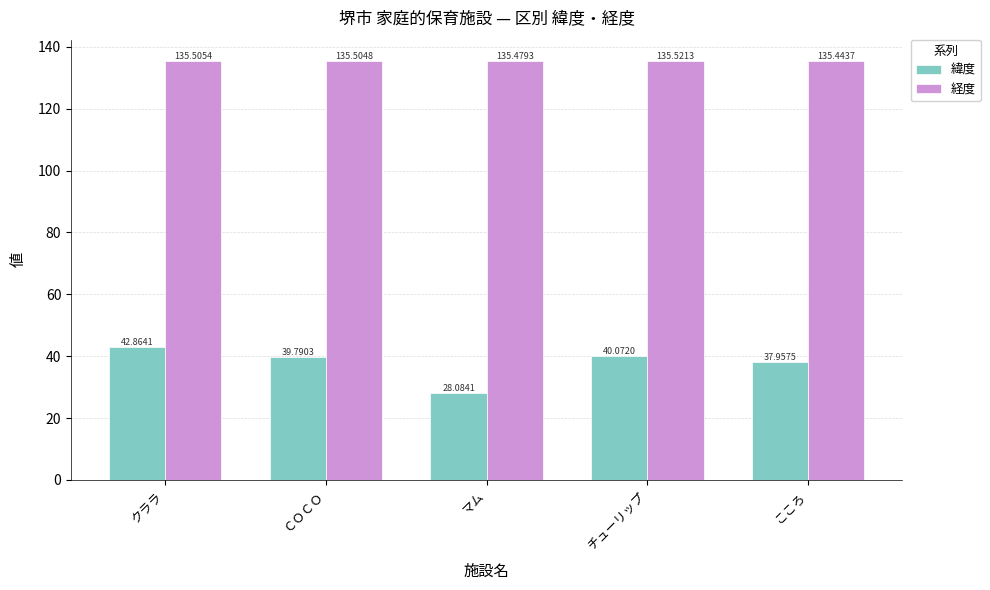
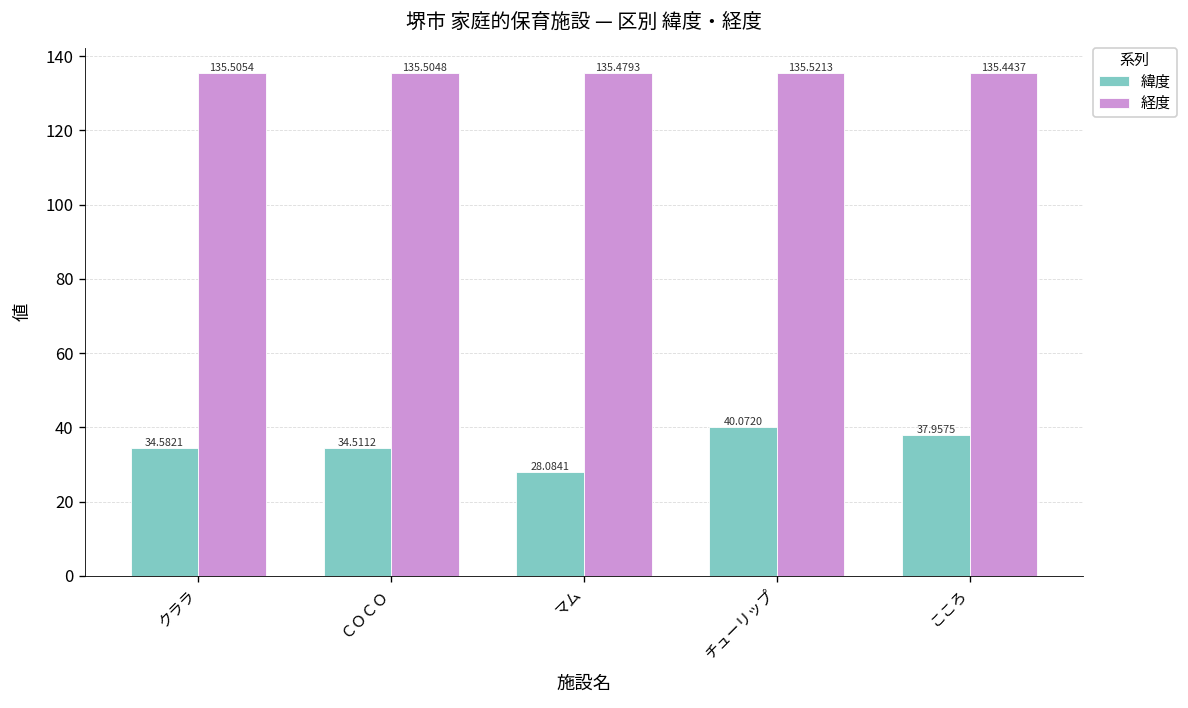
  {
    "緯度": {
-     "クララ": 42.8641,
-     "ＣＯＣＯ": 39.7903,
+     "クララ": 34.5821,
+     "ＣＯＣＯ": 34.5112,
      "マム": 28.0841,
      "チューリップ": 40.0720,
      "こころ": 37.9575
    },
    "経度": {
      "クララ": 135.5054,
      "ＣＯＣＯ": 135.5048,
      "マム": 135.4793,
      "チューリップ": 135.5213,
      "こころ": 135.4437
    }
  }
